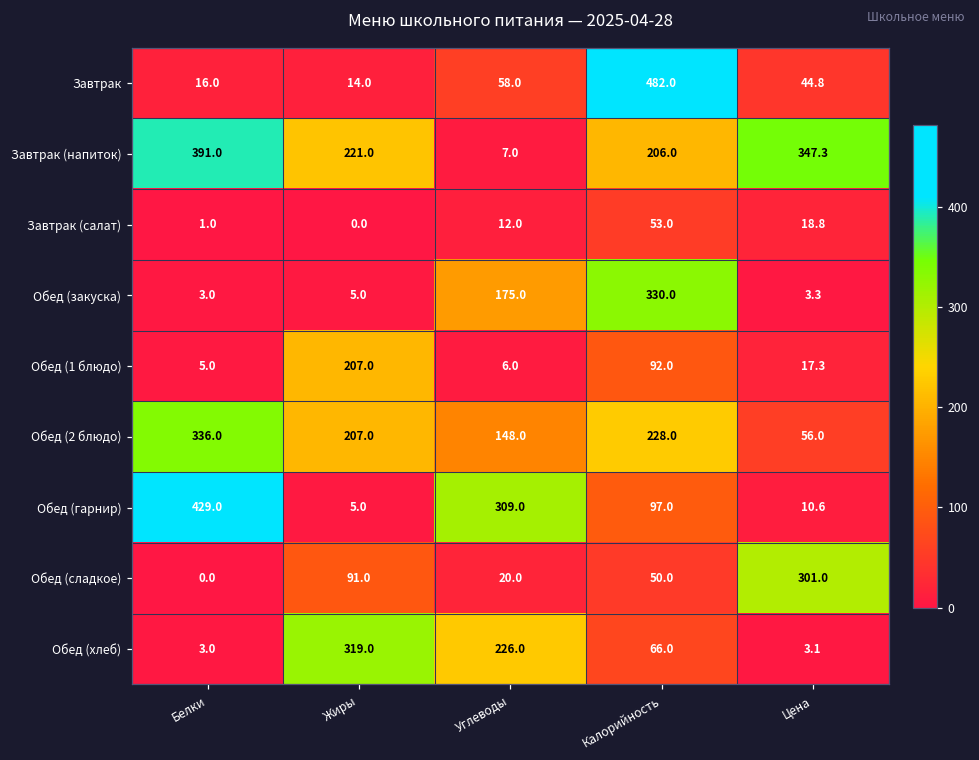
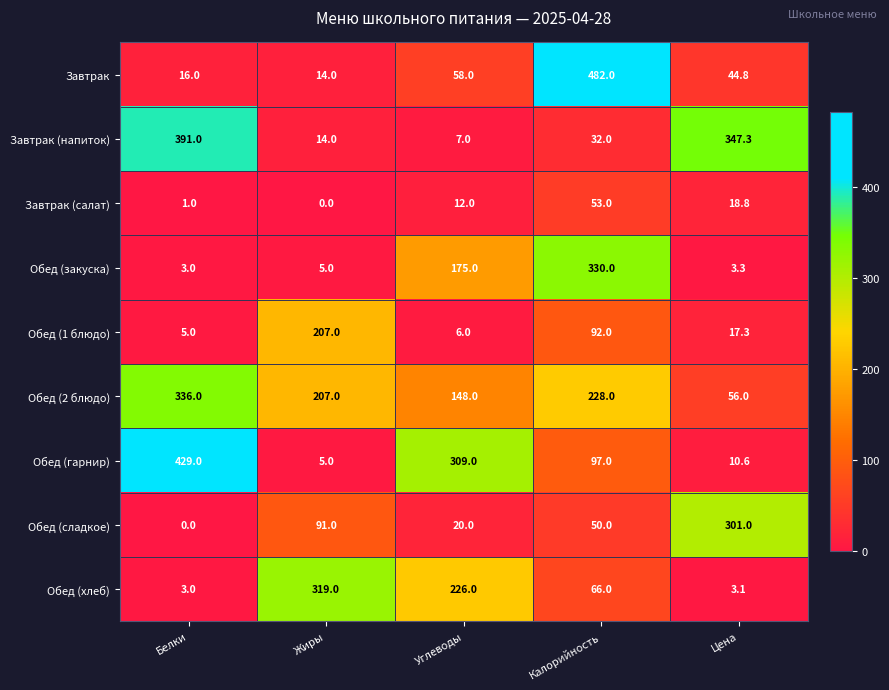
  {
    "Завтрак": {
      "Белки": 16.0,
      "Жиры": 14.0,
      "Углеводы": 58.0,
      "Калорийность": 482.0,
      "Цена": 44.8
    },
    "Завтрак (напиток)": {
      "Белки": 391.0,
-     "Жиры": 221.0,
+     "Жиры": 14.0,
      "Углеводы": 7.0,
-     "Калорийность": 206.0,
+     "Калорийность": 32.0,
      "Цена": 347.3
    },
    "Завтрак (салат)": {
      "Белки": 1.0,
      "Жиры": 0.0,
      "Углеводы": 12.0,
      "Калорийность": 53.0,
      "Цена": 18.8
    },
    "Обед (закуска)": {
      "Белки": 3.0,
      "Жиры": 5.0,
      "Углеводы": 175.0,
      "Калорийность": 330.0,
      "Цена": 3.3
    },
    "Обед (1 блюдо)": {
      "Белки": 5.0,
      "Жиры": 207.0,
      "Углеводы": 6.0,
      "Калорийность": 92.0,
      "Цена": 17.3
    },
    "Обед (2 блюдо)": {
      "Белки": 336.0,
      "Жиры": 207.0,
      "Углеводы": 148.0,
      "Калорийность": 228.0,
      "Цена": 56.0
    },
    "Обед (гарнир)": {
      "Белки": 429.0,
      "Жиры": 5.0,
      "Углеводы": 309.0,
      "Калорийность": 97.0,
      "Цена": 10.6
    },
    "Обед (сладкое)": {
      "Белки": 0.0,
      "Жиры": 91.0,
      "Углеводы": 20.0,
      "Калорийность": 50.0,
      "Цена": 301.0
    },
    "Обед (хлеб)": {
      "Белки": 3.0,
      "Жиры": 319.0,
      "Углеводы": 226.0,
      "Калорийность": 66.0,
      "Цена": 3.1
    }
  }
